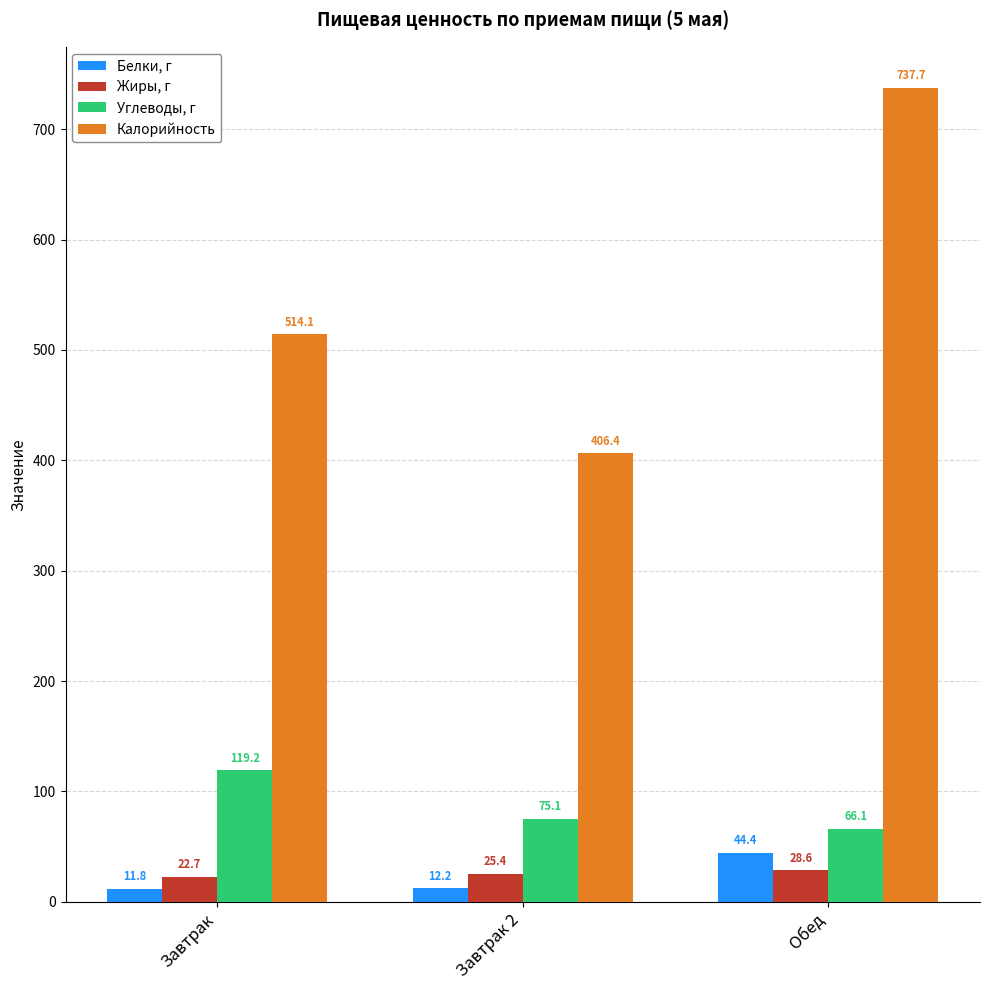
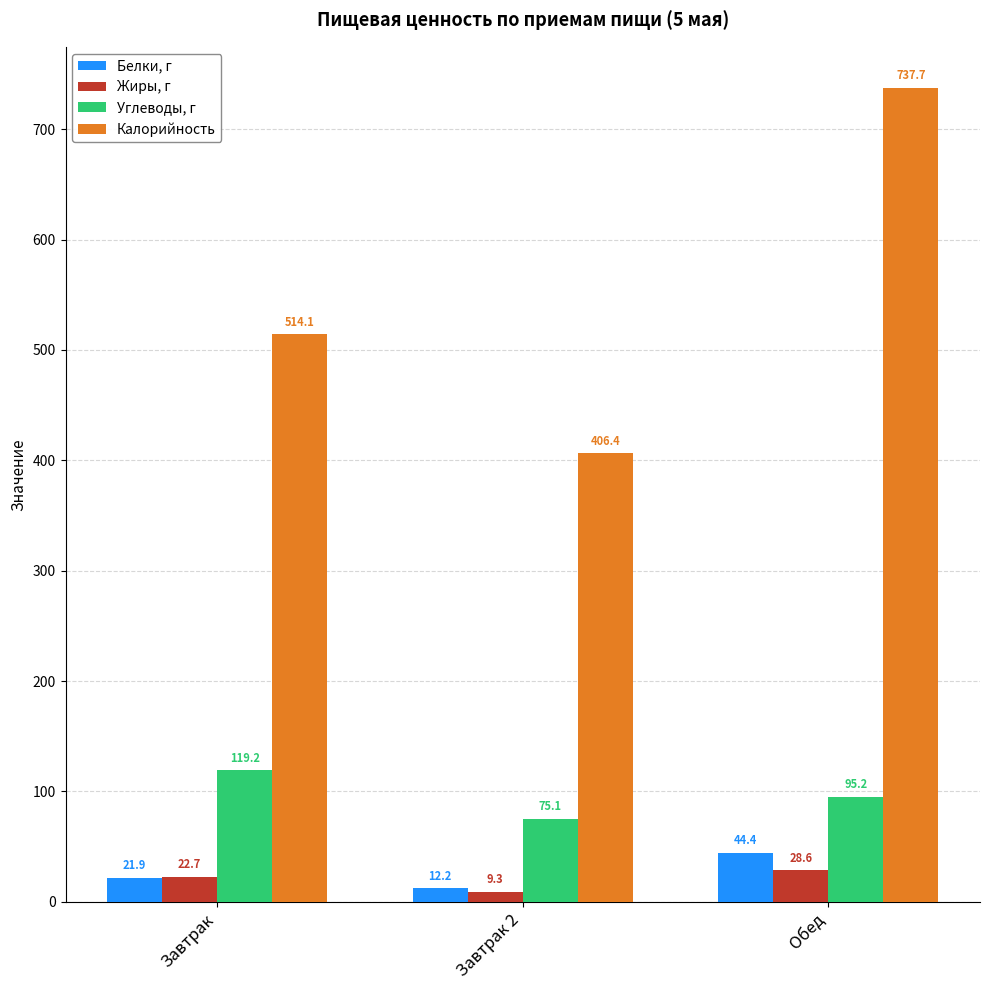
  {
    "Белки, г": {
-     "Завтрак": 11.8,
+     "Завтрак": 21.9,
      "Завтрак 2": 12.2,
      "Обед": 44.4
    },
    "Жиры, г": {
      "Завтрак": 22.7,
-     "Завтрак 2": 25.4,
+     "Завтрак 2": 9.3,
      "Обед": 28.6
    },
    "Углеводы, г": {
      "Завтрак": 119.2,
      "Завтрак 2": 75.1,
-     "Обед": 66.1
+     "Обед": 95.2
    },
    "Калорийность": {
      "Завтрак": 514.1,
      "Завтрак 2": 406.4,
      "Обед": 737.7
    }
  }
